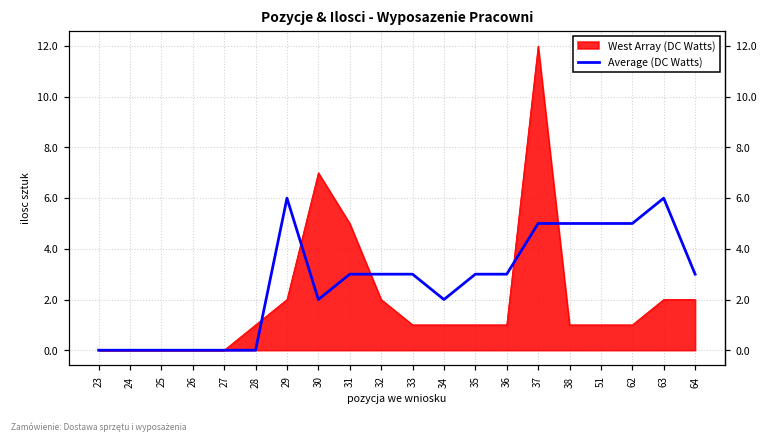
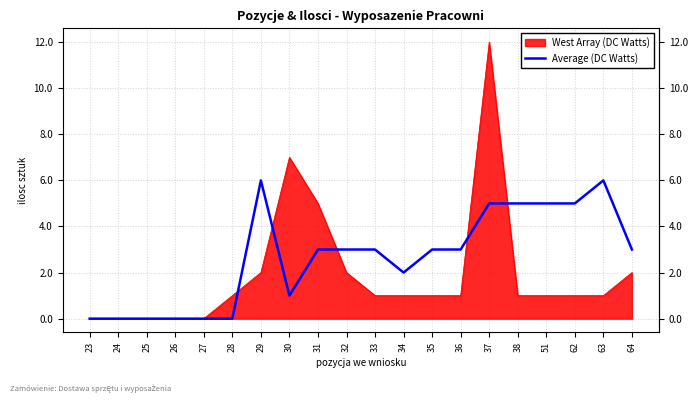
  {
    "West Array (DC Watts)": {
      "28": 1,
      "29": 2,
      "30": 7,
      "31": 5,
      "32": 2,
      "33": 1,
      "34": 1,
      "35": 1,
      "36": 1,
      "37": 12,
      "38": 1,
      "51": 1,
      "62": 1,
-     "63": 2,
+     "63": 1,
      "64": 2
    },
    "Average (DC Watts)": {
      "28": 0,
      "29": 6,
-     "30": 2,
+     "30": 1,
      "31": 3,
      "32": 3,
      "33": 3,
      "34": 2,
      "35": 3,
      "36": 3,
      "37": 5,
      "38": 5,
      "51": 5,
      "62": 5,
      "63": 6,
      "64": 3
    }
  }
